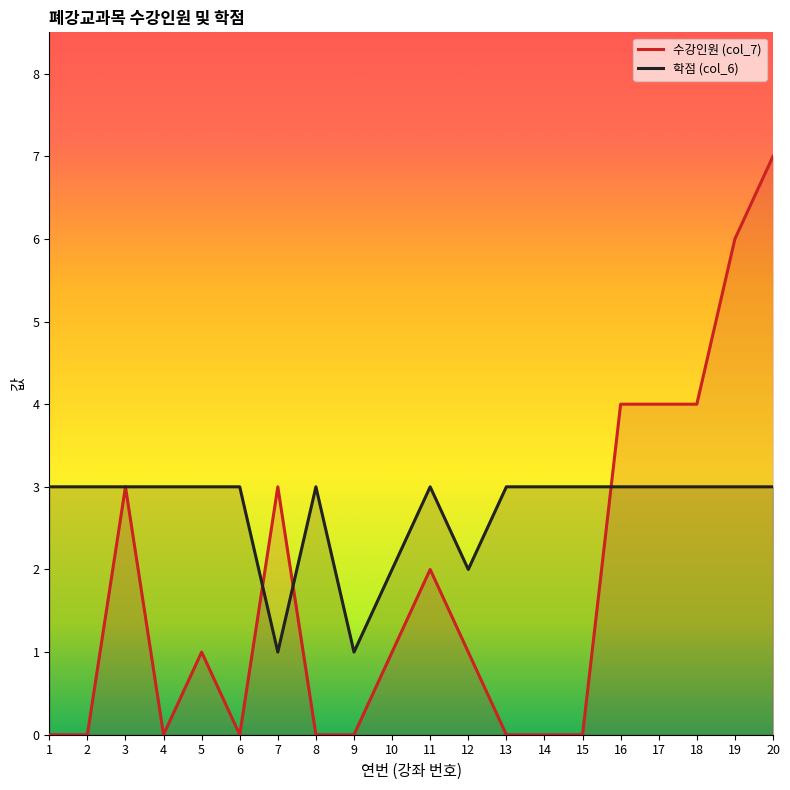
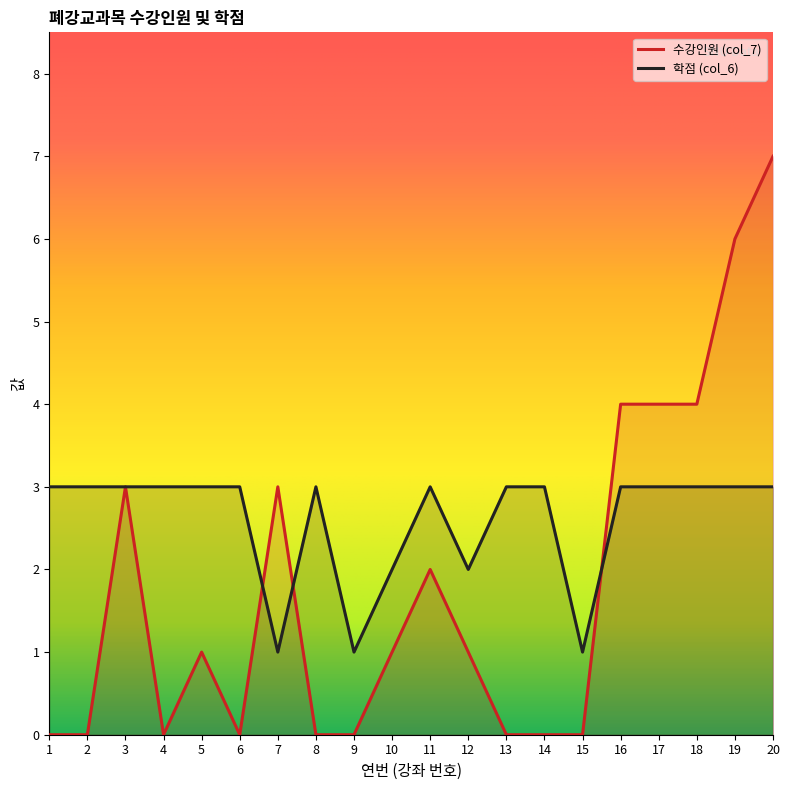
  {
    "수강인원 (col_7)": {
      "1": 0,
      "2": 0,
      "4": 0,
      "5": 1,
      "6": 0,
      "7": 3,
      "8": 0,
      "9": 0,
      "10": 1,
      "11": 2,
      "12": 1,
      "13": 0,
      "14": 0,
      "15": 0,
      "16": 4,
      "17": 4,
      "18": 4,
      "19": 6,
      "20": 7
    },
    "학점 (col_6)": {
      "1": 3,
      "2": 3,
      "4": 3,
      "5": 3,
      "6": 3,
      "7": 1,
      "8": 3,
      "9": 1,
      "10": 2,
      "11": 3,
      "12": 2,
      "13": 3,
      "14": 3,
-     "15": 3,
+     "15": 1,
      "16": 3,
      "17": 3,
      "18": 3,
      "19": 3,
      "20": 3
    }
  }
